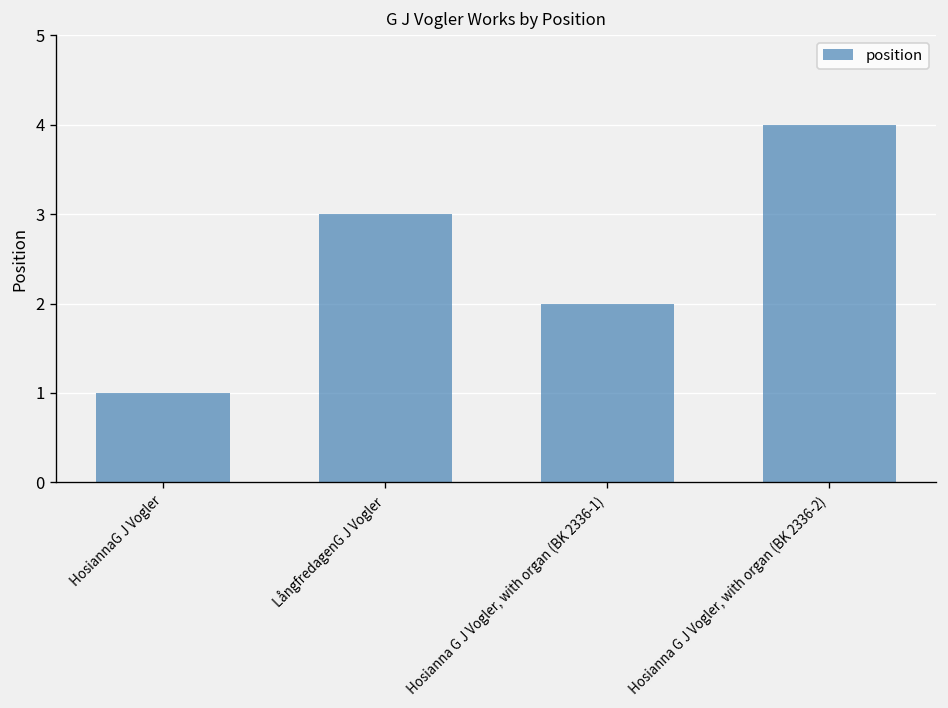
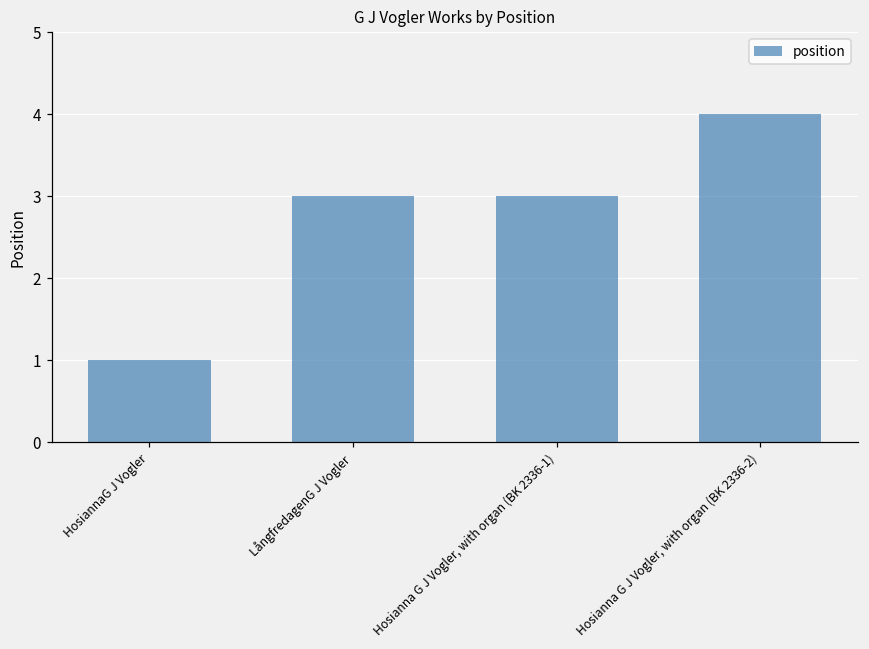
  {
    "HosiannaG J Vogler": 1,
    "LångfredagenG J Vogler": 3,
-   "Hosianna G J Vogler, with organ (BK 2336-1)": 2,
+   "Hosianna G J Vogler, with organ (BK 2336-1)": 3,
    "Hosianna G J Vogler, with organ (BK 2336-2)": 4
  }
